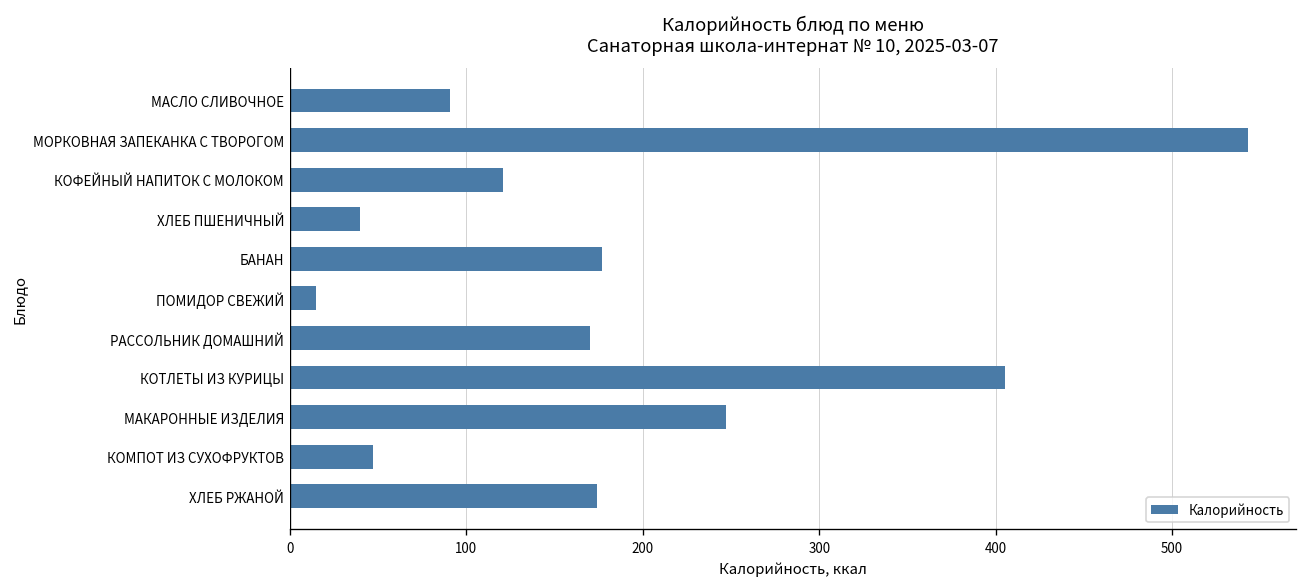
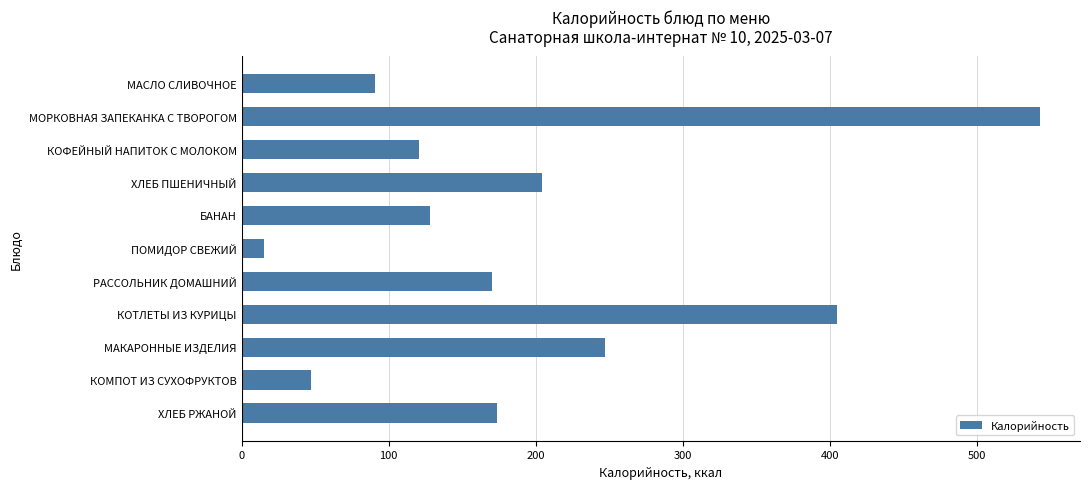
  {
    "МАСЛО СЛИВОЧНОЕ": 91,
    "МОРКОВНАЯ ЗАПЕКАНКА С ТВОРОГОМ": 543,
    "КОФЕЙНЫЙ НАПИТОК С МОЛОКОМ": 121,
-   "ХЛЕБ ПШЕНИЧНЫЙ": 40,
-   "БАНАН": 177,
+   "ХЛЕБ ПШЕНИЧНЫЙ": 204,
+   "БАНАН": 128,
    "ПОМИДОР СВЕЖИЙ": 15,
    "РАССОЛЬНИК ДОМАШНИЙ": 170,
    "КОТЛЕТЫ ИЗ КУРИЦЫ": 405,
    "МАКАРОННЫЕ ИЗДЕЛИЯ": 247,
    "КОМПОТ ИЗ СУХОФРУКТОВ": 47,
    "ХЛЕБ РЖАНОЙ": 174
  }
